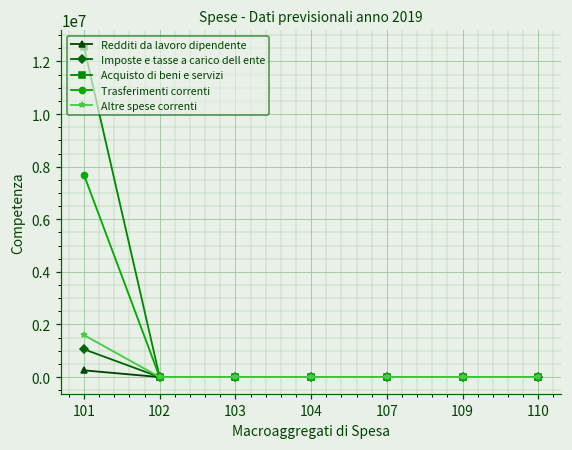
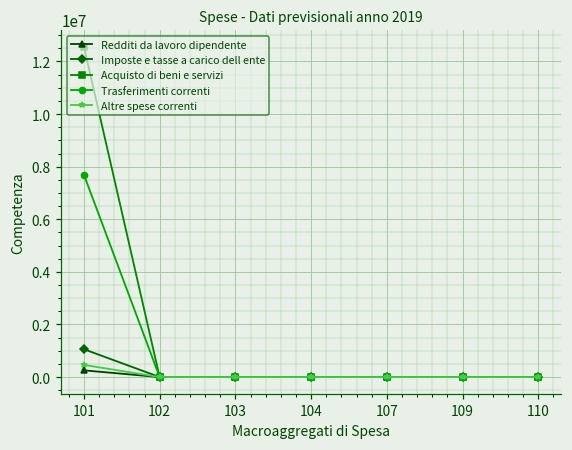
  {
    "Altre spese correnti": {
-     "101": 1600000
+     "101": 500000
    }
  }
